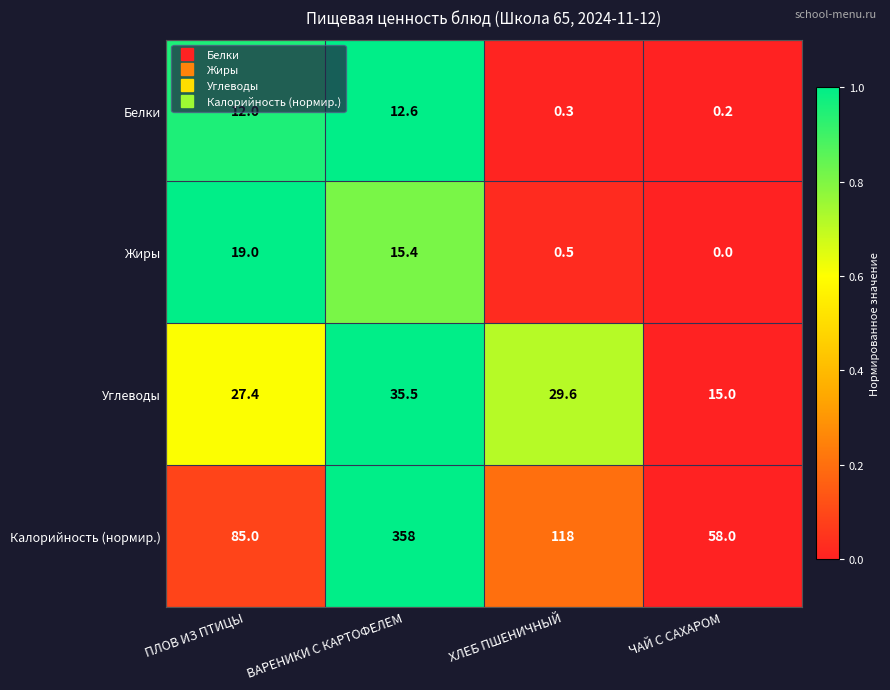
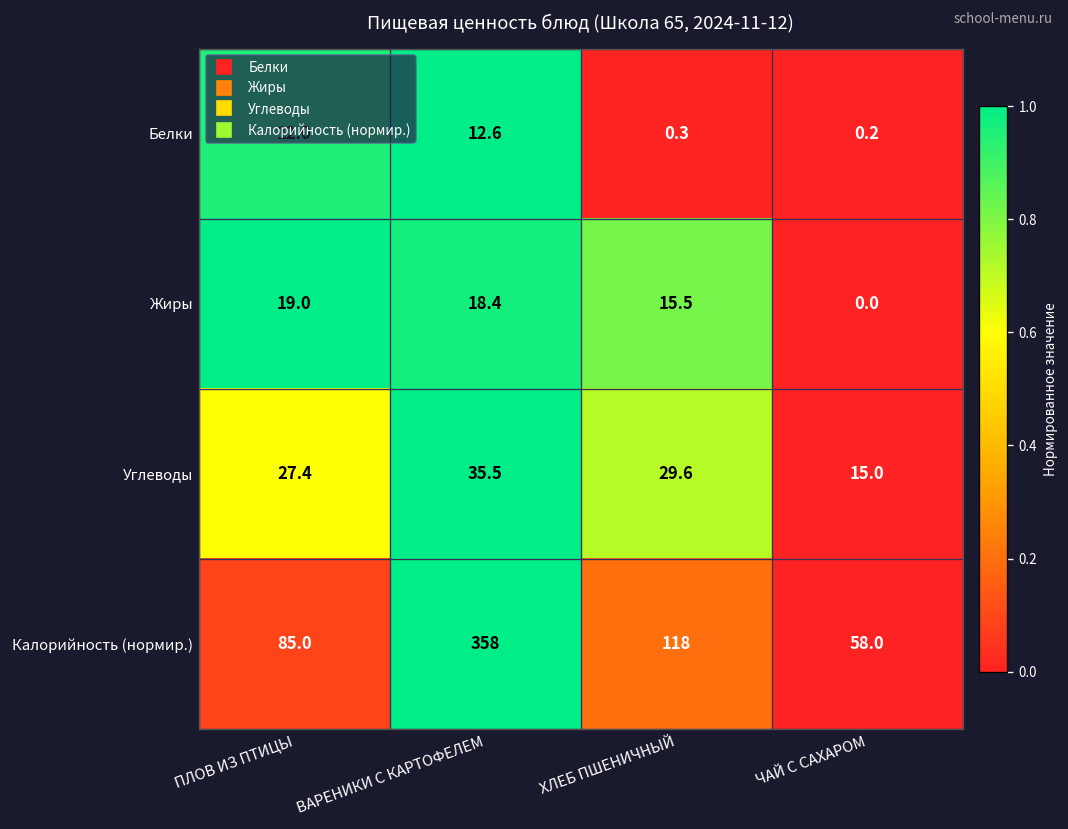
  {
    "Белки": {
      "ВАРЕНИКИ С КАРТОФЕЛЕМ": 12.6,
      "ХЛЕБ ПШЕНИЧНЫЙ": 0.3,
      "ЧАЙ С САХАРОМ": 0.2
    },
    "Жиры": {
      "ПЛОВ ИЗ ПТИЦЫ": 19.0,
-     "ВАРЕНИКИ С КАРТОФЕЛЕМ": 15.4,
-     "ХЛЕБ ПШЕНИЧНЫЙ": 0.5,
+     "ВАРЕНИКИ С КАРТОФЕЛЕМ": 18.4,
+     "ХЛЕБ ПШЕНИЧНЫЙ": 15.5,
      "ЧАЙ С САХАРОМ": 0.0
    },
    "Углеводы": {
      "ПЛОВ ИЗ ПТИЦЫ": 27.4,
      "ВАРЕНИКИ С КАРТОФЕЛЕМ": 35.5,
      "ХЛЕБ ПШЕНИЧНЫЙ": 29.6,
      "ЧАЙ С САХАРОМ": 15.0
    },
    "Калорийность (нормир.)": {
      "ПЛОВ ИЗ ПТИЦЫ": 85.0,
      "ВАРЕНИКИ С КАРТОФЕЛЕМ": 358,
      "ХЛЕБ ПШЕНИЧНЫЙ": 118,
      "ЧАЙ С САХАРОМ": 58.0
    }
  }
